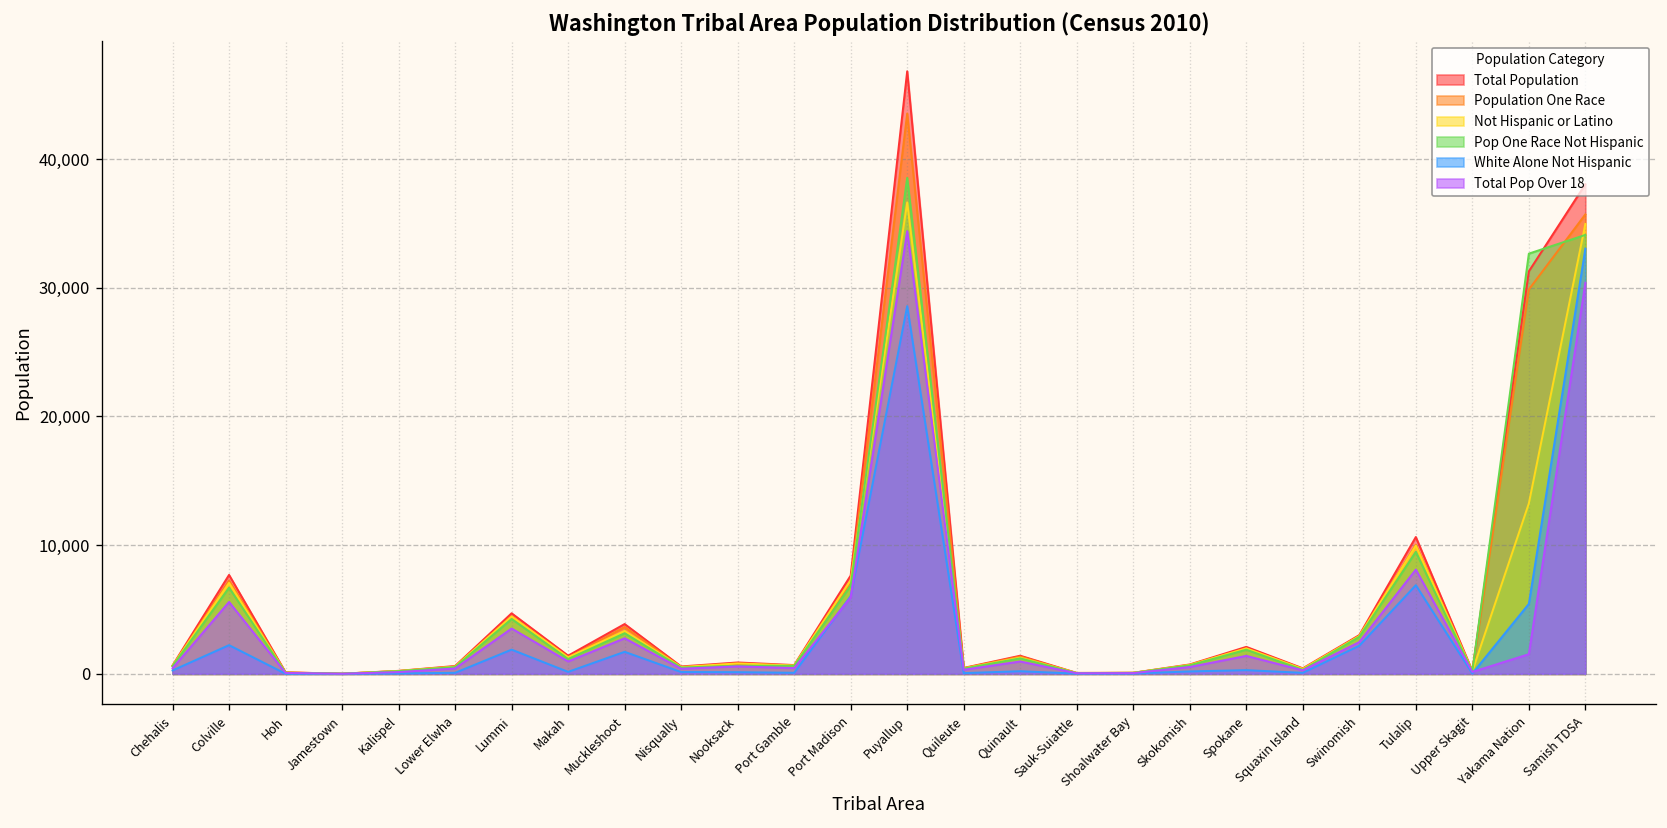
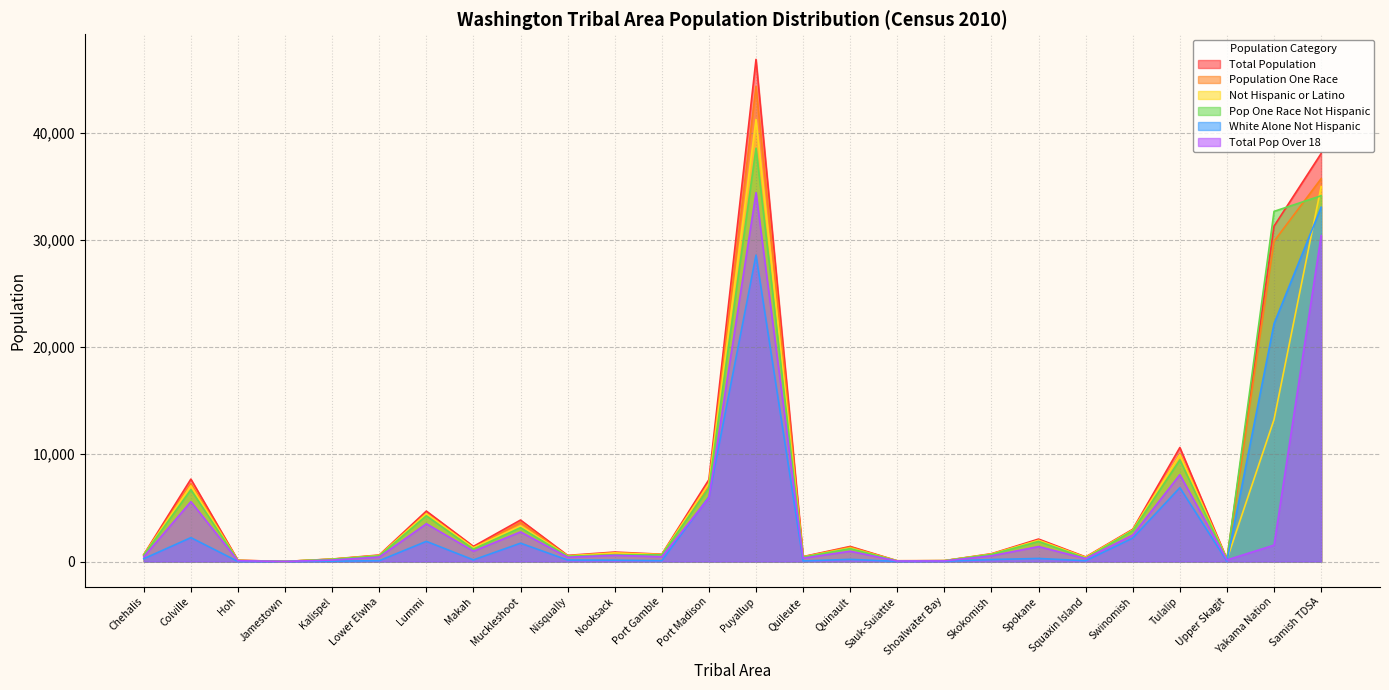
  {
    "Total Population": {
      "Colville": "7,700",
      "Port Madison": "7,600",
      "Puyallup": "46,800",
      "Tulalip": "10,600",
      "Yakama Nation": "31,300",
      "Samish TDSA": "38,000"
    },
    "Population One Race": {
-     "Puyallup": "43,500",
+     "Puyallup": "44,300",
      "Yakama Nation": "29,900",
      "Samish TDSA": "35,700"
    },
    "Not Hispanic or Latino": {
-     "Puyallup": "36,600",
+     "Puyallup": "41,200",
      "Yakama Nation": "13,200",
      "Samish TDSA": "35,000"
    },
    "Pop One Race Not Hispanic": {
      "Colville": "6,700",
      "Port Madison": "6,900",
      "Puyallup": "38,500",
      "Tulalip": "9,500",
      "Yakama Nation": "32,600",
      "Samish TDSA": "34,100"
    },
    "White Alone Not Hispanic": {
      "Colville": "2,200",
      "Lower Elwha": "100",
      "Lummi": "1,900",
      "Makah": "200",
      "Muckleshoot": "1,700",
      "Nisqually": "100",
      "Nooksack": "100",
      "Port Gamble": "100",
      "Puyallup": "28,600",
      "Quileute": "100",
      "Quinault": "200",
      "Skokomish": "200",
      "Spokane": "300",
      "Swinomish": "2,200",
      "Tulalip": "6,900",
-     "Yakama Nation": "5,400",
+     "Yakama Nation": "22,200",
      "Samish TDSA": "33,000"
    },
    "Total Pop Over 18": {
      "Colville": "5,600",
      "Lummi": "3,500",
      "Muckleshoot": "2,800",
      "Puyallup": "34,400",
      "Quinault": "1,000",
      "Spokane": "1,400",
      "Swinomish": "2,500",
      "Tulalip": "8,100",
      "Yakama Nation": "1,500",
      "Samish TDSA": "30,400"
    }
  }
